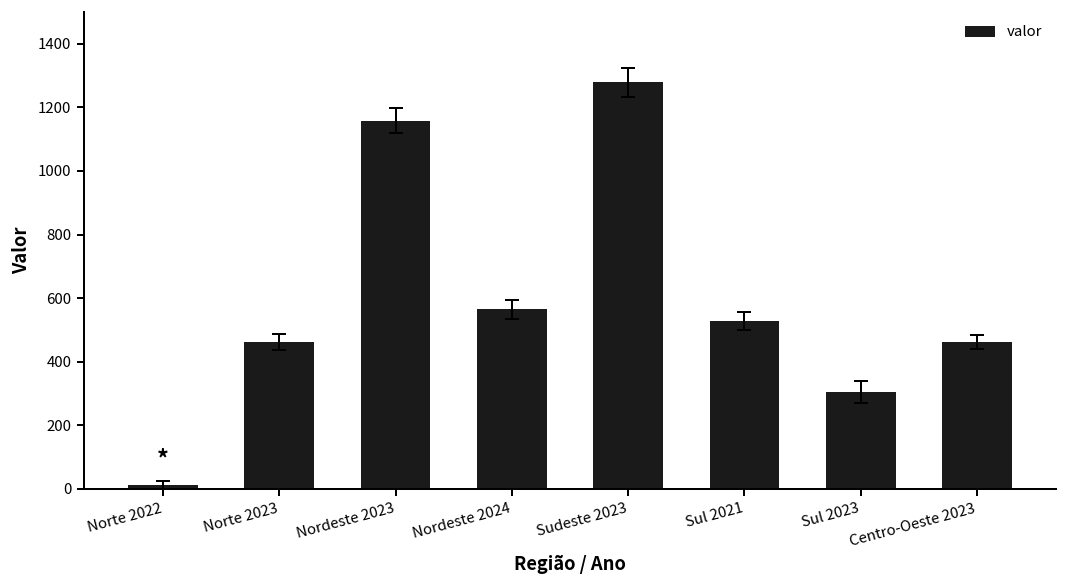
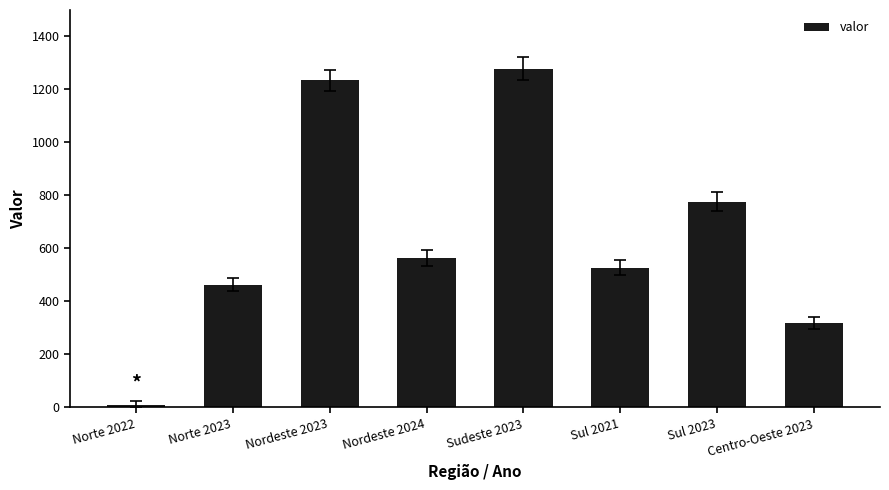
  {
    "valor": {
      "Norte 2022": 10,
      "Norte 2023": 460,
-     "Nordeste 2023": 1160,
+     "Nordeste 2023": 1230,
      "Nordeste 2024": 560,
      "Sudeste 2023": 1280,
      "Sul 2021": 530,
-     "Sul 2023": 300,
-     "Centro-Oeste 2023": 460
+     "Sul 2023": 780,
+     "Centro-Oeste 2023": 320
    }
  }
